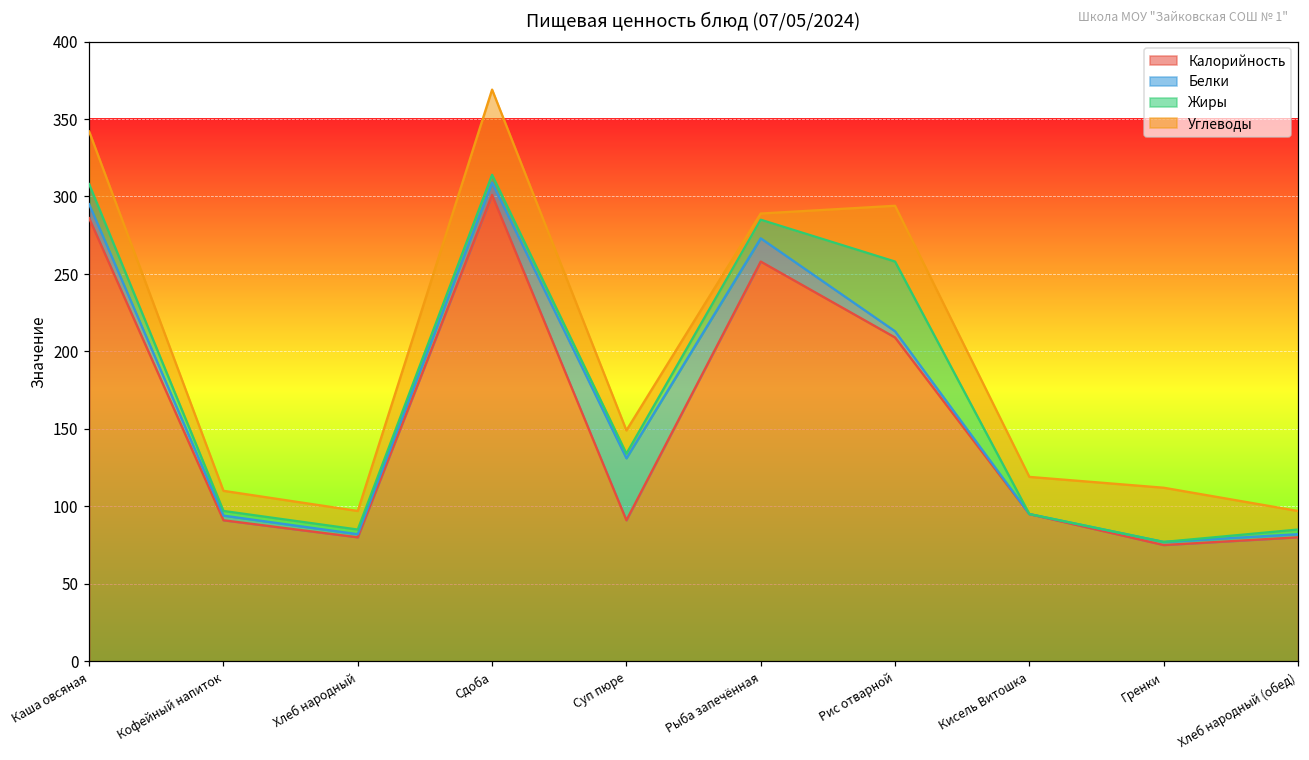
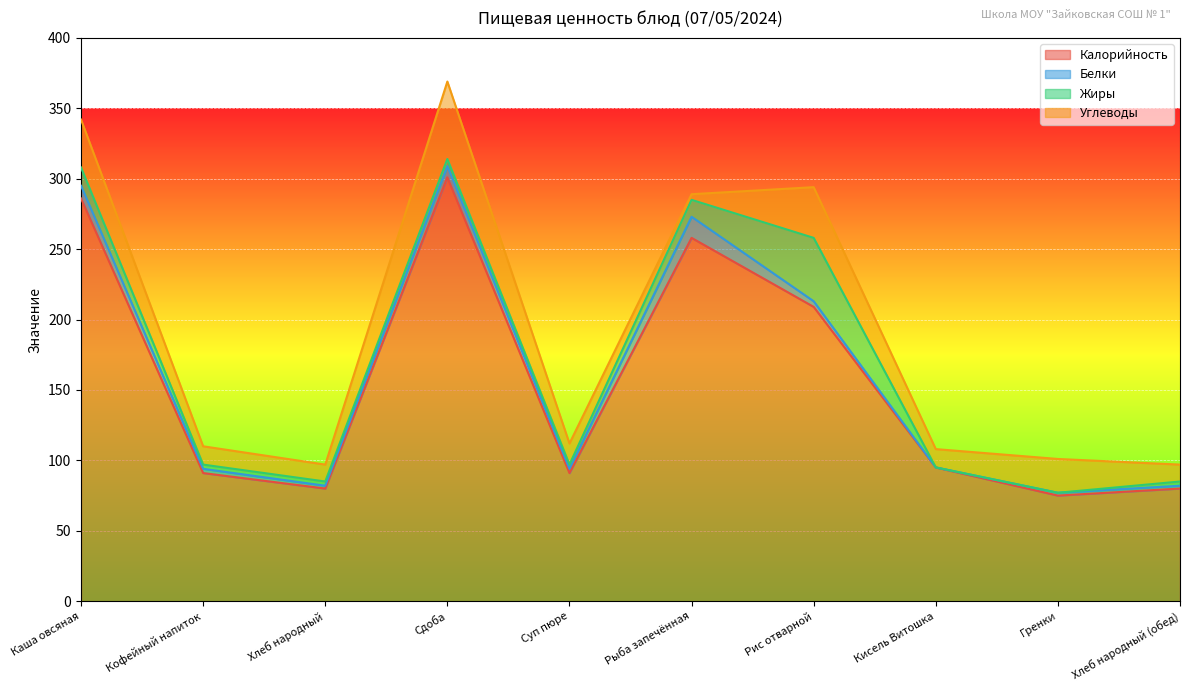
  {
    "Калорийность": {
      "Каша овсяная": 286,
      "Кофейный напиток": 91,
      "Хлеб народный": 80,
      "Сдоба": 301,
      "Суп пюре": 91,
      "Рыба запечённая": 258,
      "Рис отварной": 209,
      "Гренки": 75,
      "Хлеб народный (обед)": 80
    },
    "Белки": {
      "Каша овсяная": 9,
      "Кофейный напиток": 3,
      "Хлеб народный": 2,
      "Сдоба": 8,
-     "Суп пюре": 40,
+     "Суп пюре": 3,
      "Рыба запечённая": 15,
      "Рис отварной": 4,
      "Хлеб народный (обед)": 2
    },
    "Жиры": {
      "Каша овсяная": 13,
      "Кофейный напиток": 3,
      "Хлеб народный": 3,
      "Сдоба": 5,
      "Суп пюре": 3,
      "Рыба запечённая": 12,
      "Рис отварной": 45,
      "Хлеб народный (обед)": 3
    },
    "Углеводы": {
      "Каша овсяная": 34,
      "Кофейный напиток": 13,
      "Хлеб народный": 12,
      "Сдоба": 55,
      "Суп пюре": 15,
      "Рыба запечённая": 4,
      "Рис отварной": 36,
-     "Кисель Витошка": 24,
-     "Гренки": 35,
+     "Кисель Витошка": 13,
+     "Гренки": 24,
      "Хлеб народный (обед)": 12
    }
  }
